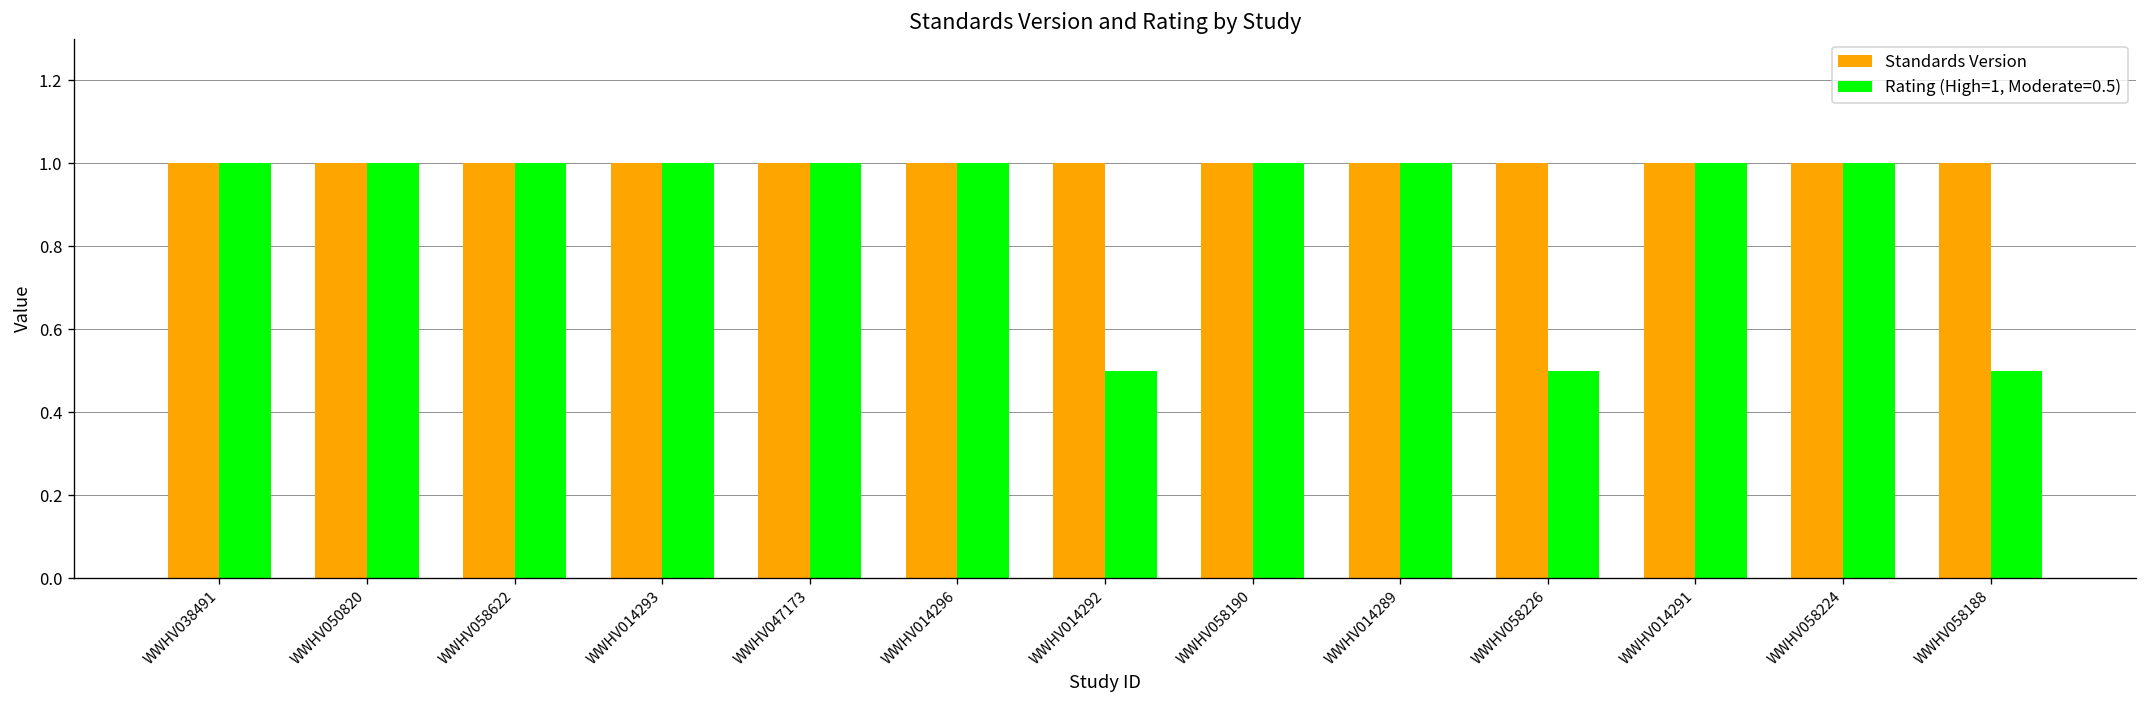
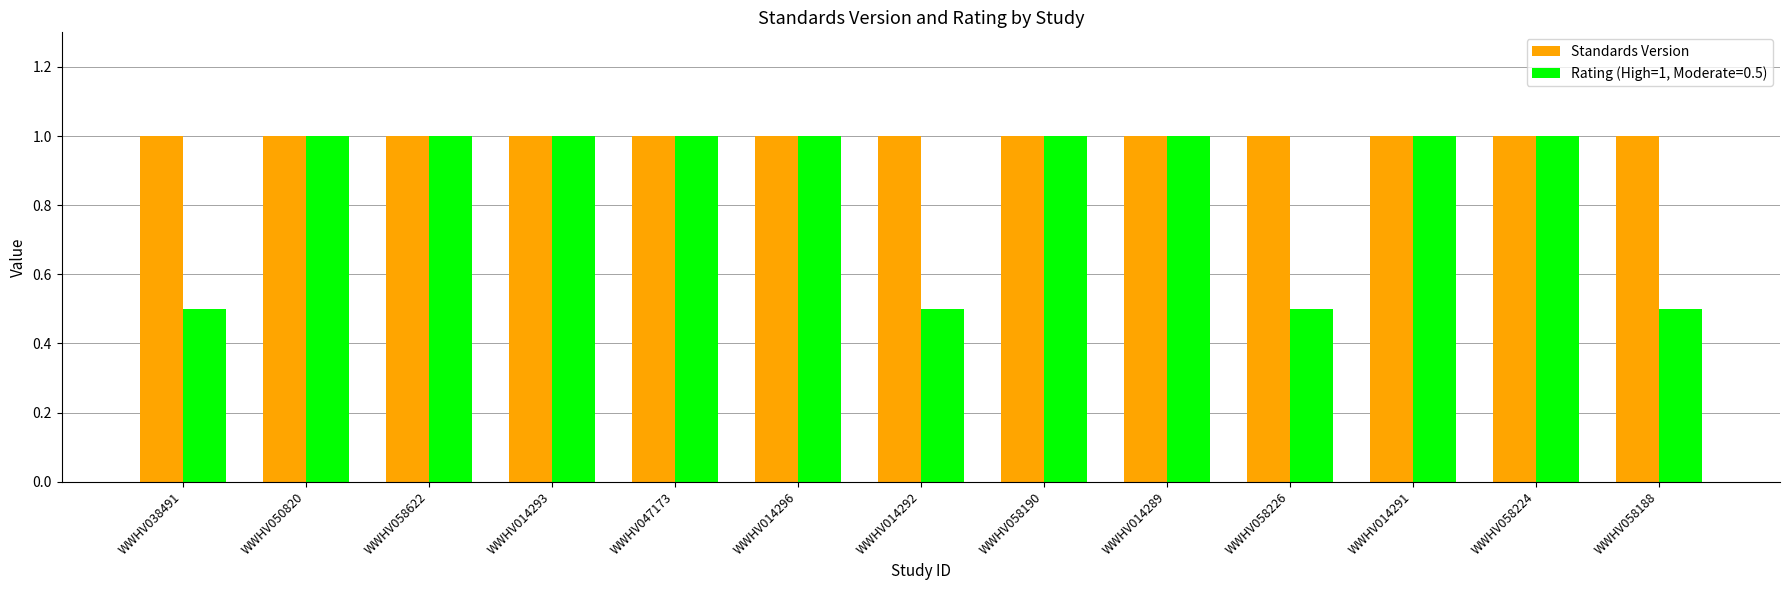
  {
    "Standards Version": {
      "WWHV038491": 1.0,
      "WWHV050820": 1.0,
      "WWHV058622": 1.0,
      "WWHV014293": 1.0,
      "WWHV047173": 1.0,
      "WWHV014296": 1.0,
      "WWHV014292": 1.0,
      "WWHV058190": 1.0,
      "WWHV014289": 1.0,
      "WWHV058226": 1.0,
      "WWHV014291": 1.0,
      "WWHV058224": 1.0,
      "WWHV058188": 1.0
    },
    "Rating (High=1, Moderate=0.5)": {
-     "WWHV038491": 1.0,
+     "WWHV038491": 0.5,
      "WWHV050820": 1.0,
      "WWHV058622": 1.0,
      "WWHV014293": 1.0,
      "WWHV047173": 1.0,
      "WWHV014296": 1.0,
      "WWHV014292": 0.5,
      "WWHV058190": 1.0,
      "WWHV014289": 1.0,
      "WWHV058226": 0.5,
      "WWHV014291": 1.0,
      "WWHV058224": 1.0,
      "WWHV058188": 0.5
    }
  }
